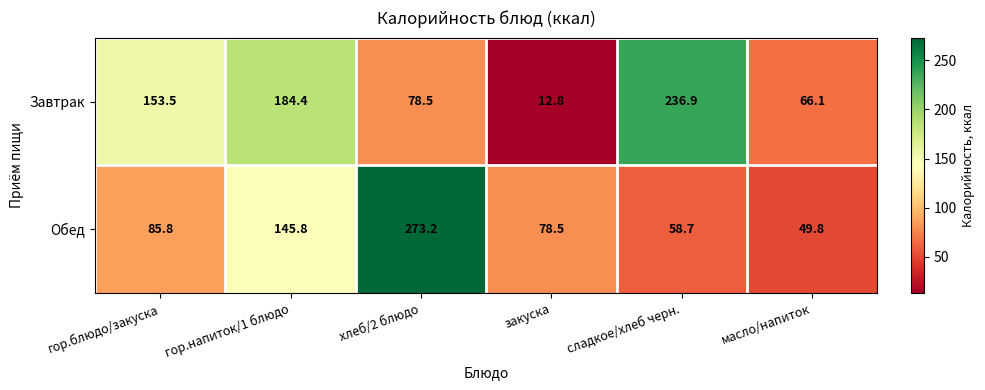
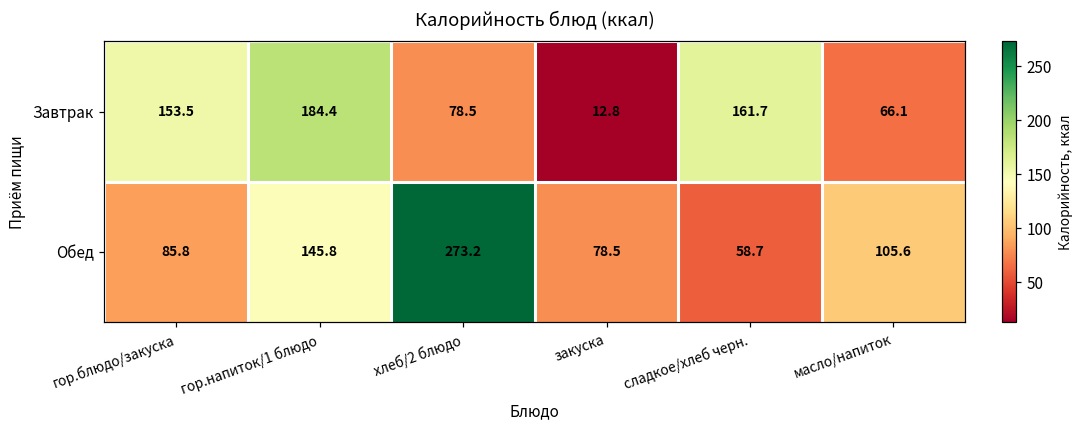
  {
    "Завтрак": {
      "гор.блюдо/закуска": 153.5,
      "гор.напиток/1 блюдо": 184.4,
      "хлеб/2 блюдо": 78.5,
      "закуска": 12.8,
-     "сладкое/хлеб черн.": 236.9,
+     "сладкое/хлеб черн.": 161.7,
      "масло/напиток": 66.1
    },
    "Обед": {
      "гор.блюдо/закуска": 85.8,
      "гор.напиток/1 блюдо": 145.8,
      "хлеб/2 блюдо": 273.2,
      "закуска": 78.5,
      "сладкое/хлеб черн.": 58.7,
-     "масло/напиток": 49.8
+     "масло/напиток": 105.6
    }
  }
